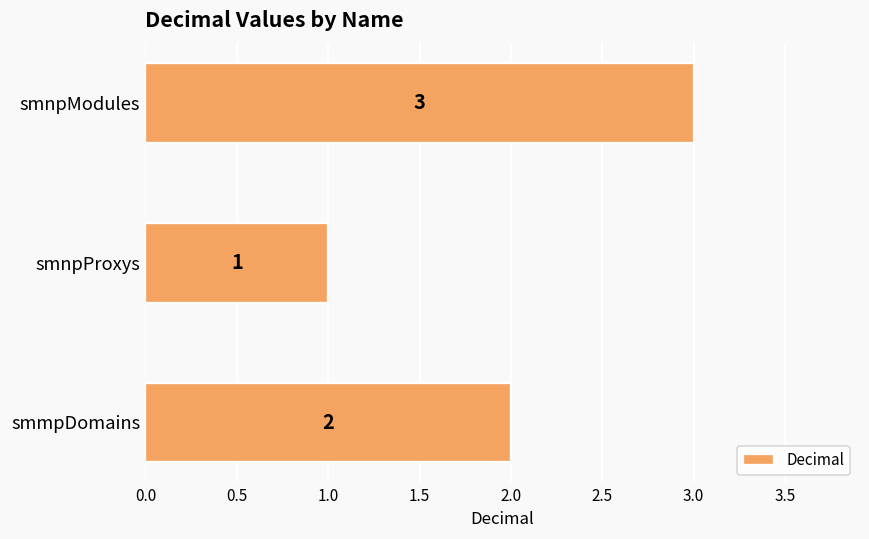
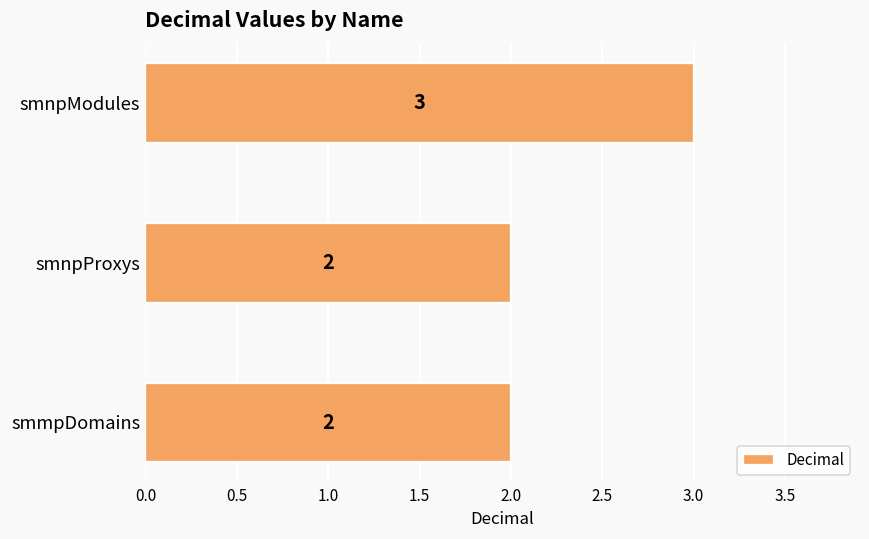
  {
    "smnpModules": 3,
-   "smnpProxys": 1,
+   "smnpProxys": 2,
    "smmpDomains": 2
  }
